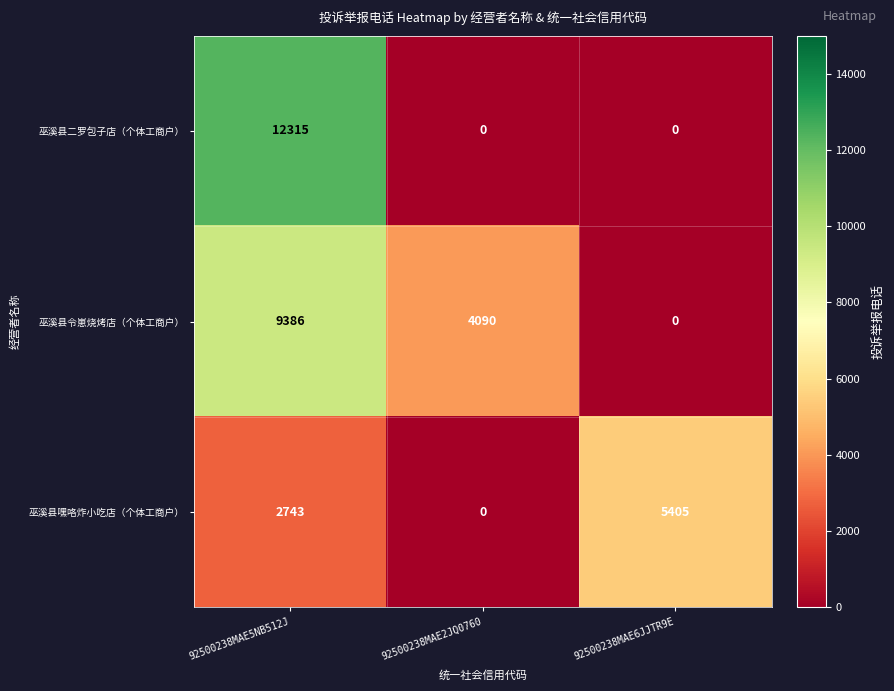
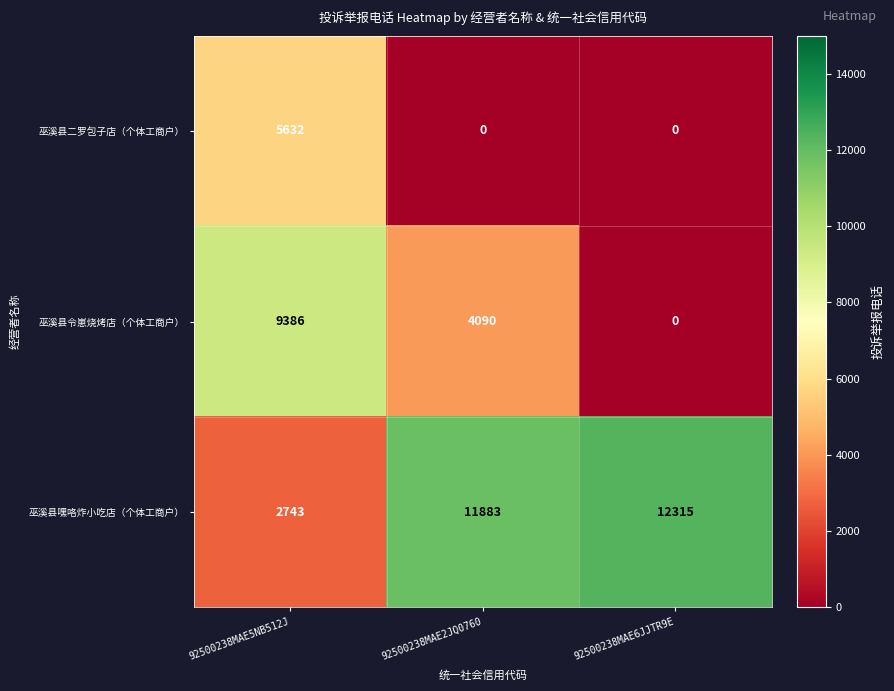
  {
    "巫溪县二罗包子店（个体工商户）": {
-     "92500238MAE5NB512J": 12315,
+     "92500238MAE5NB512J": 5632,
      "92500238MAE2JQ0760": 0,
      "92500238MAE6JJTR9E": 0
    },
    "巫溪县令崽烧烤店（个体工商户）": {
      "92500238MAE5NB512J": 9386,
      "92500238MAE2JQ0760": 4090,
      "92500238MAE6JJTR9E": 0
    },
    "巫溪县嘿咯炸小吃店（个体工商户）": {
      "92500238MAE5NB512J": 2743,
-     "92500238MAE2JQ0760": 0,
-     "92500238MAE6JJTR9E": 5405
+     "92500238MAE2JQ0760": 11883,
+     "92500238MAE6JJTR9E": 12315
    }
  }
